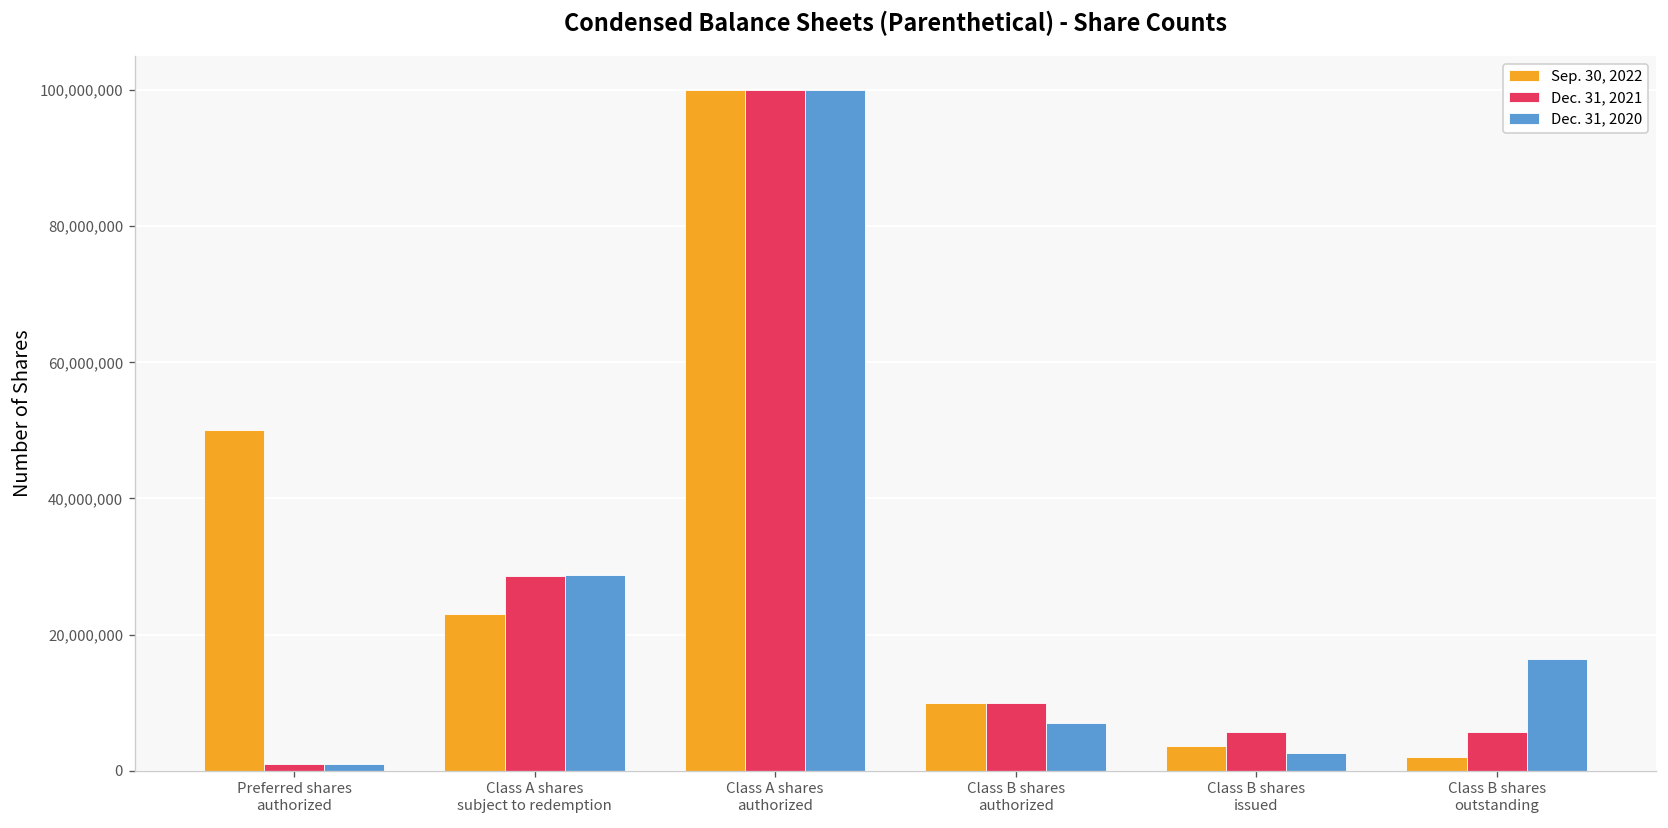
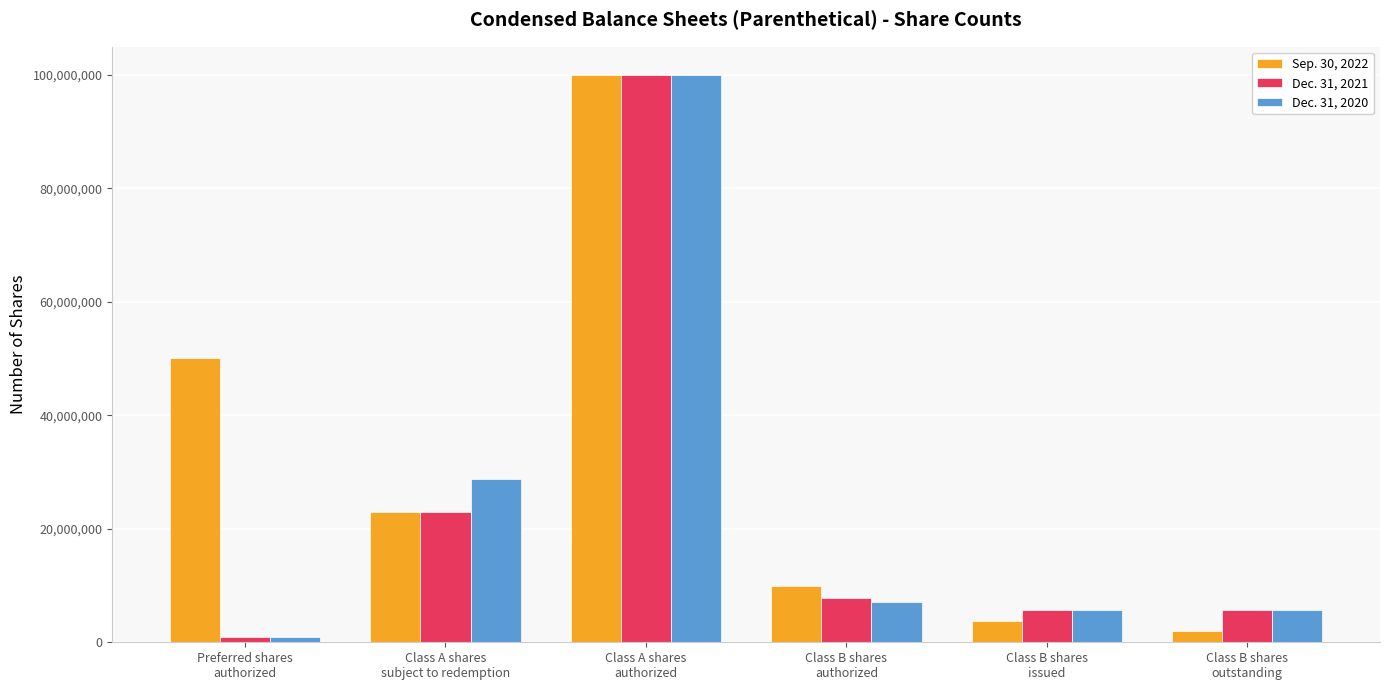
  {
    "Sep. 30, 2022": {
      "Preferred shares authorized": "50,000,000",
      "Class A shares subject to redemption": "23,000,000",
      "Class A shares authorized": "100,000,000",
      "Class B shares authorized": "10,000,000",
      "Class B shares issued": "4,000,000",
      "Class B shares outstanding": "2,000,000"
    },
    "Dec. 31, 2021": {
      "Preferred shares authorized": "1,000,000",
-     "Class A shares subject to redemption": "29,000,000",
+     "Class A shares subject to redemption": "23,000,000",
      "Class A shares authorized": "100,000,000",
-     "Class B shares authorized": "10,000,000",
+     "Class B shares authorized": "8,000,000",
      "Class B shares issued": "6,000,000",
      "Class B shares outstanding": "6,000,000"
    },
    "Dec. 31, 2020": {
      "Preferred shares authorized": "1,000,000",
      "Class A shares subject to redemption": "29,000,000",
      "Class A shares authorized": "100,000,000",
      "Class B shares authorized": "7,000,000",
-     "Class B shares issued": "3,000,000",
-     "Class B shares outstanding": "16,000,000"
+     "Class B shares issued": "6,000,000",
+     "Class B shares outstanding": "6,000,000"
    }
  }
